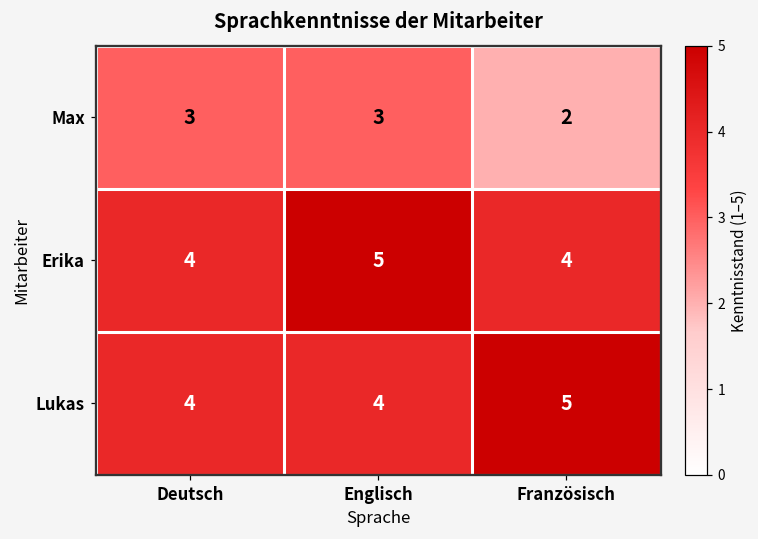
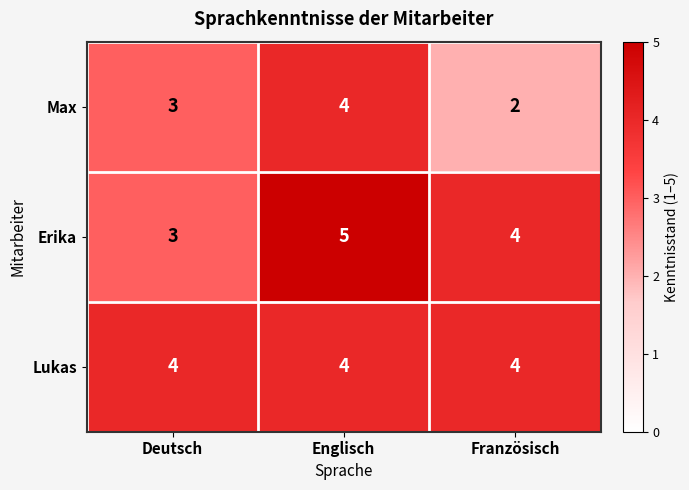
  {
    "Max": {
      "Deutsch": 3,
-     "Englisch": 3,
+     "Englisch": 4,
      "Französisch": 2
    },
    "Erika": {
-     "Deutsch": 4,
+     "Deutsch": 3,
      "Englisch": 5,
      "Französisch": 4
    },
    "Lukas": {
      "Deutsch": 4,
      "Englisch": 4,
-     "Französisch": 5
+     "Französisch": 4
    }
  }
